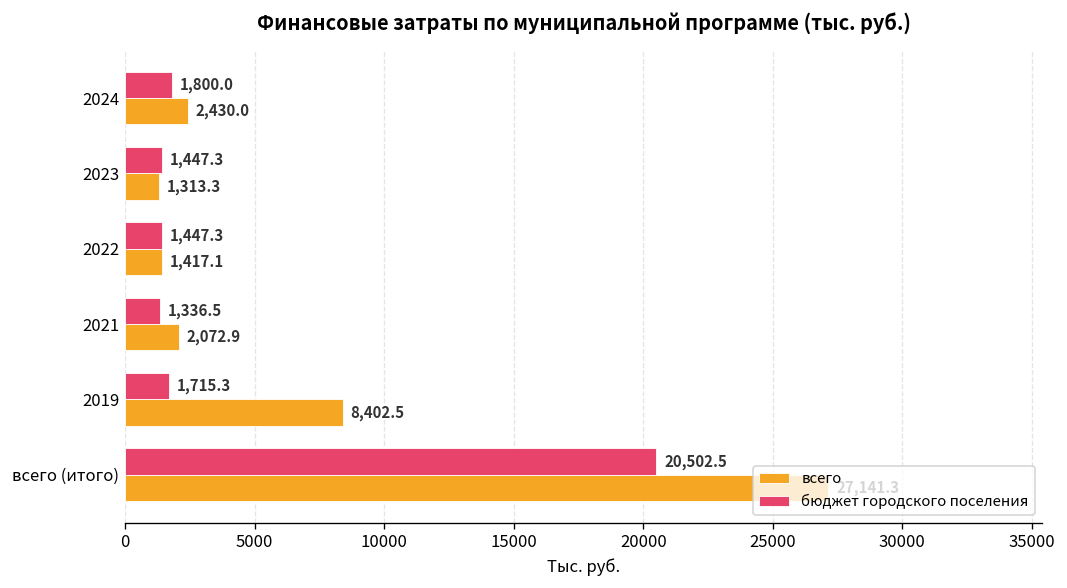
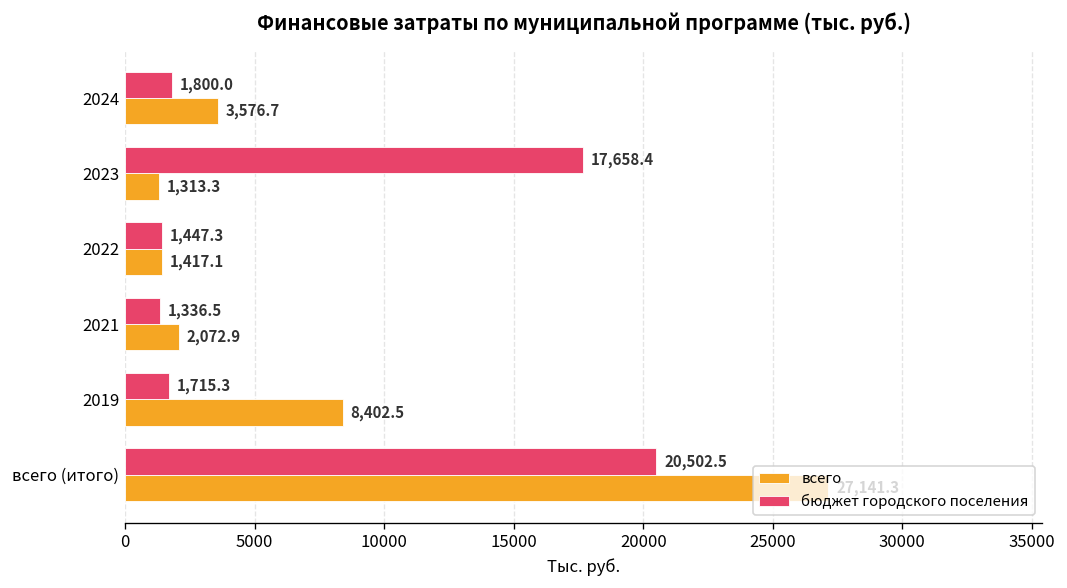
  {
    "всего": {
-     "2024": "2,430.0",
+     "2024": "3,576.7",
      "2023": "1,313.3",
      "2022": "1,417.1",
      "2021": "2,072.9",
      "2019": "8,402.5"
    },
    "бюджет городского поселения": {
      "2024": "1,800.0",
-     "2023": "1,447.3",
+     "2023": "17,658.4",
      "2022": "1,447.3",
      "2021": "1,336.5",
      "2019": "1,715.3",
      "всего (итого)": "20,502.5"
    }
  }
